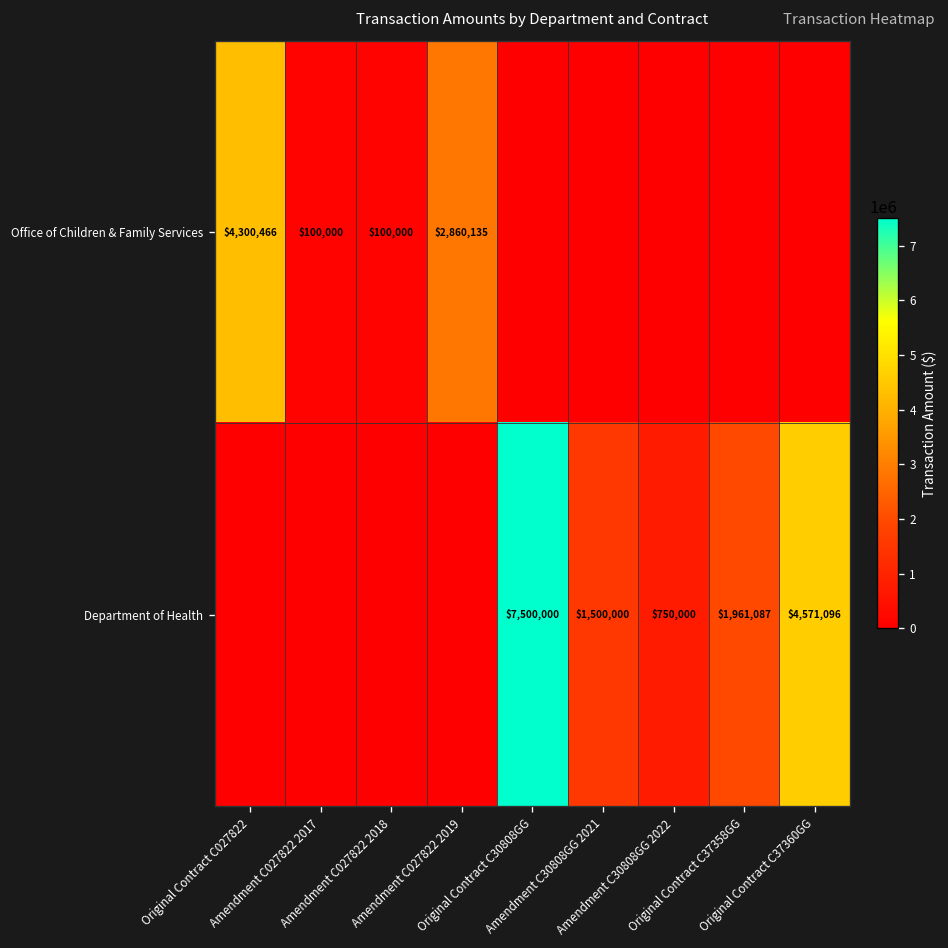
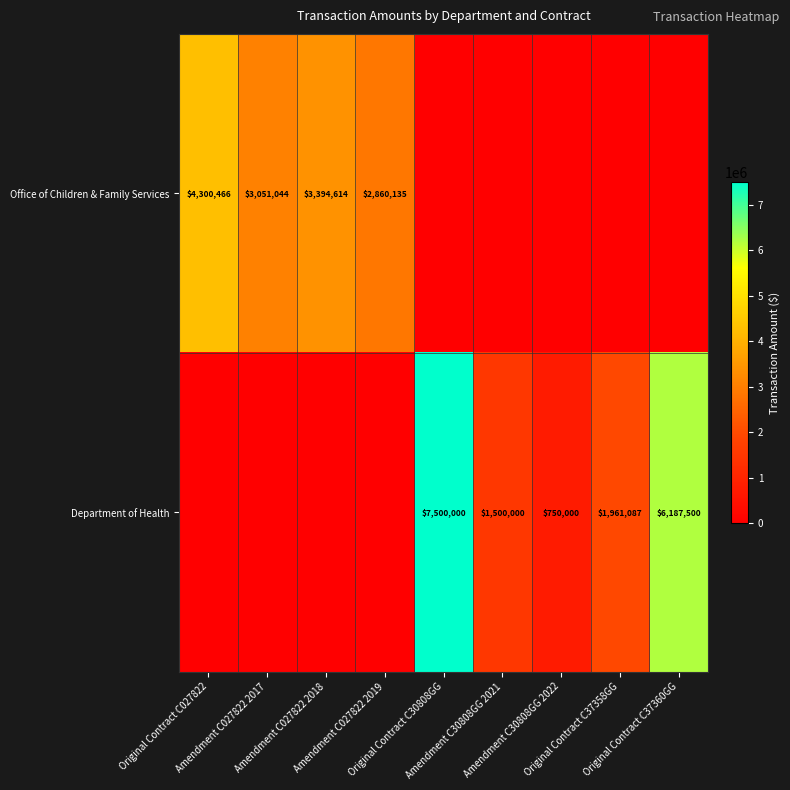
  {
    "Office of Children & Family Services": {
      "Original Contract C027822": "$4,300,466",
-     "Amendment C027822 2017": "$100,000",
-     "Amendment C027822 2018": "$100,000",
+     "Amendment C027822 2017": "$3,051,044",
+     "Amendment C027822 2018": "$3,394,614",
      "Amendment C027822 2019": "$2,860,135"
    },
    "Department of Health": {
      "Original Contract C30808GG": "$7,500,000",
      "Amendment C30808GG 2021": "$1,500,000",
      "Amendment C30808GG 2022": "$750,000",
      "Original Contract C37358GG": "$1,961,087",
-     "Original Contract C37360GG": "$4,571,096"
+     "Original Contract C37360GG": "$6,187,500"
    }
  }
